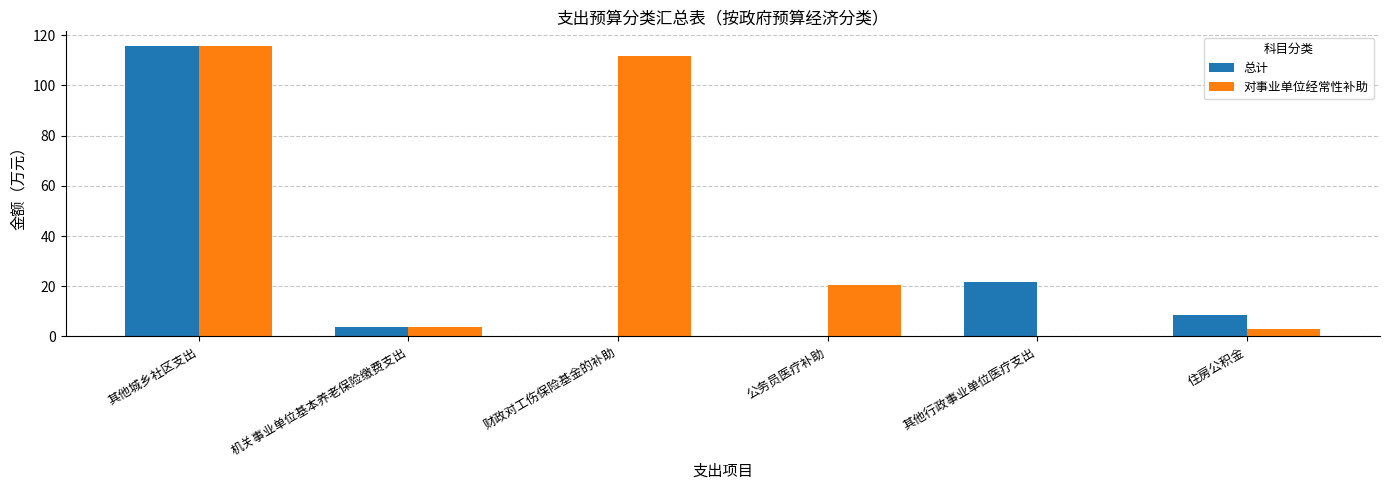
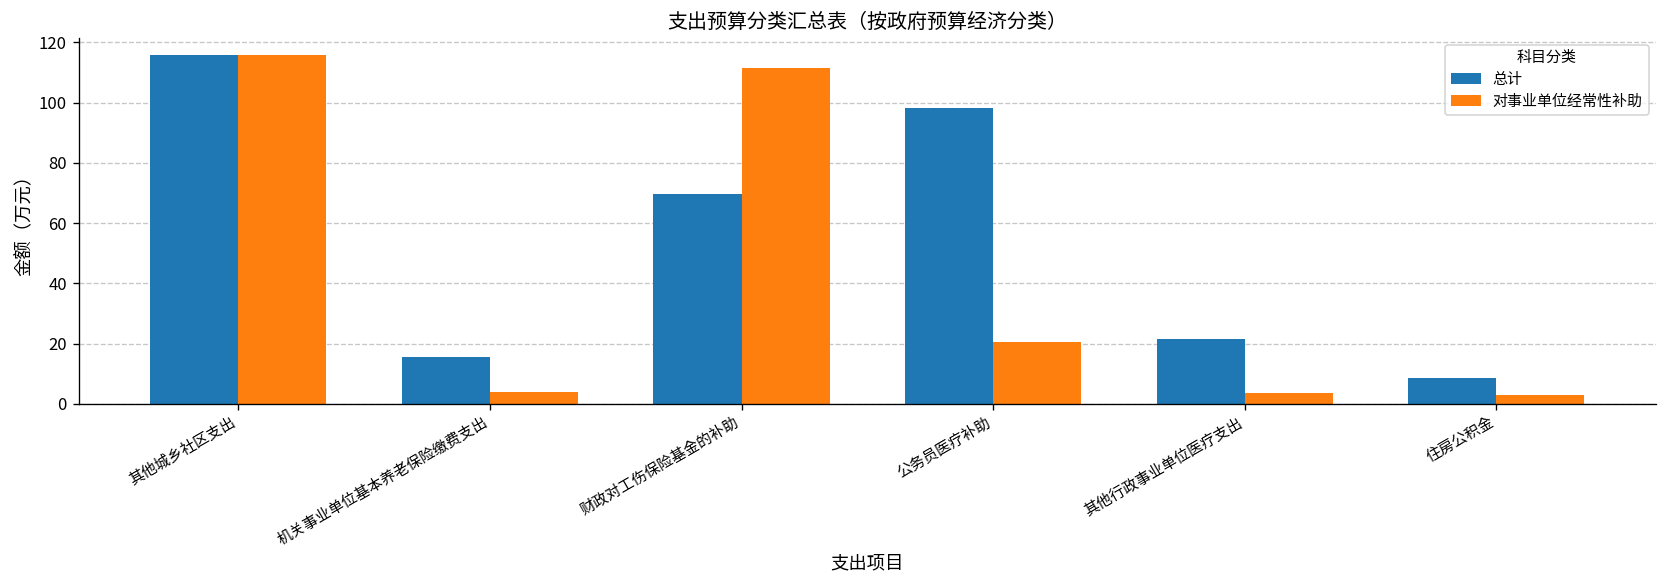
  {
    "总计": {
      "其他城乡社区支出": 116,
-     "机关事业单位基本养老保险缴费支出": 4,
-     "财政对工伤保险基金的补助": 0,
-     "公务员医疗补助": 0,
+     "机关事业单位基本养老保险缴费支出": 15,
+     "财政对工伤保险基金的补助": 70,
+     "公务员医疗补助": 98,
      "其他行政事业单位医疗支出": 22,
      "住房公积金": 9
    },
    "对事业单位经常性补助": {
      "其他城乡社区支出": 116,
      "机关事业单位基本养老保险缴费支出": 4,
      "财政对工伤保险基金的补助": 112,
      "公务员医疗补助": 20,
-     "其他行政事业单位医疗支出": 0,
+     "其他行政事业单位医疗支出": 4,
      "住房公积金": 3
    }
  }
